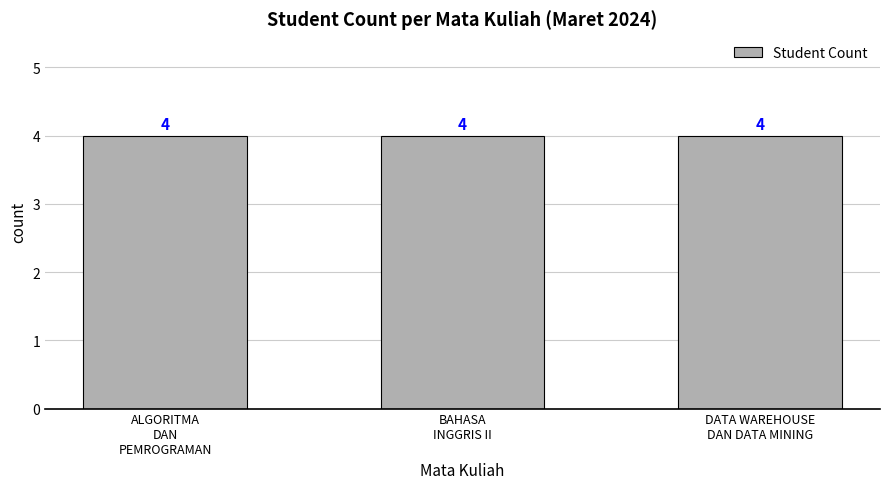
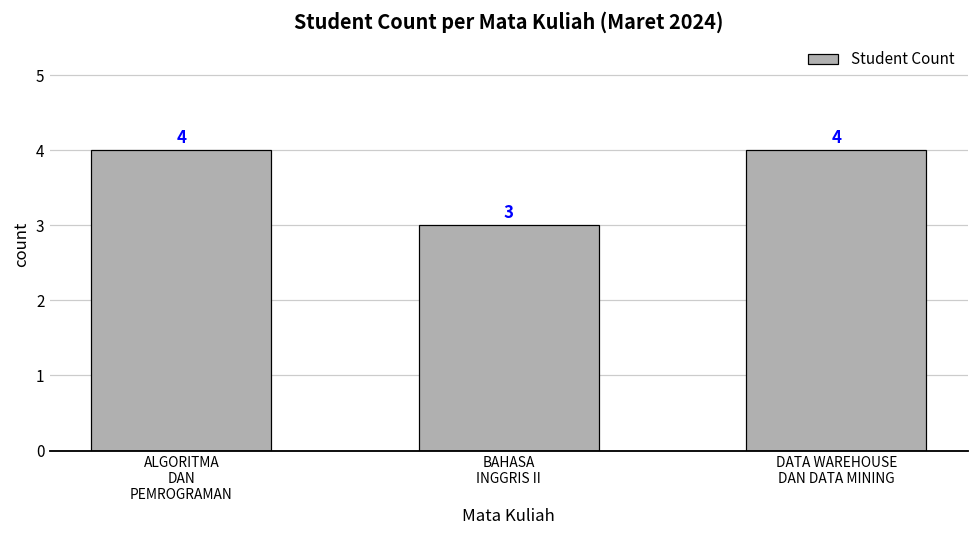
  {
    "ALGORITMA DAN PEMROGRAMAN": 4,
-   "BAHASA INGGRIS II": 4,
+   "BAHASA INGGRIS II": 3,
    "DATA WAREHOUSE DAN DATA MINING": 4
  }
